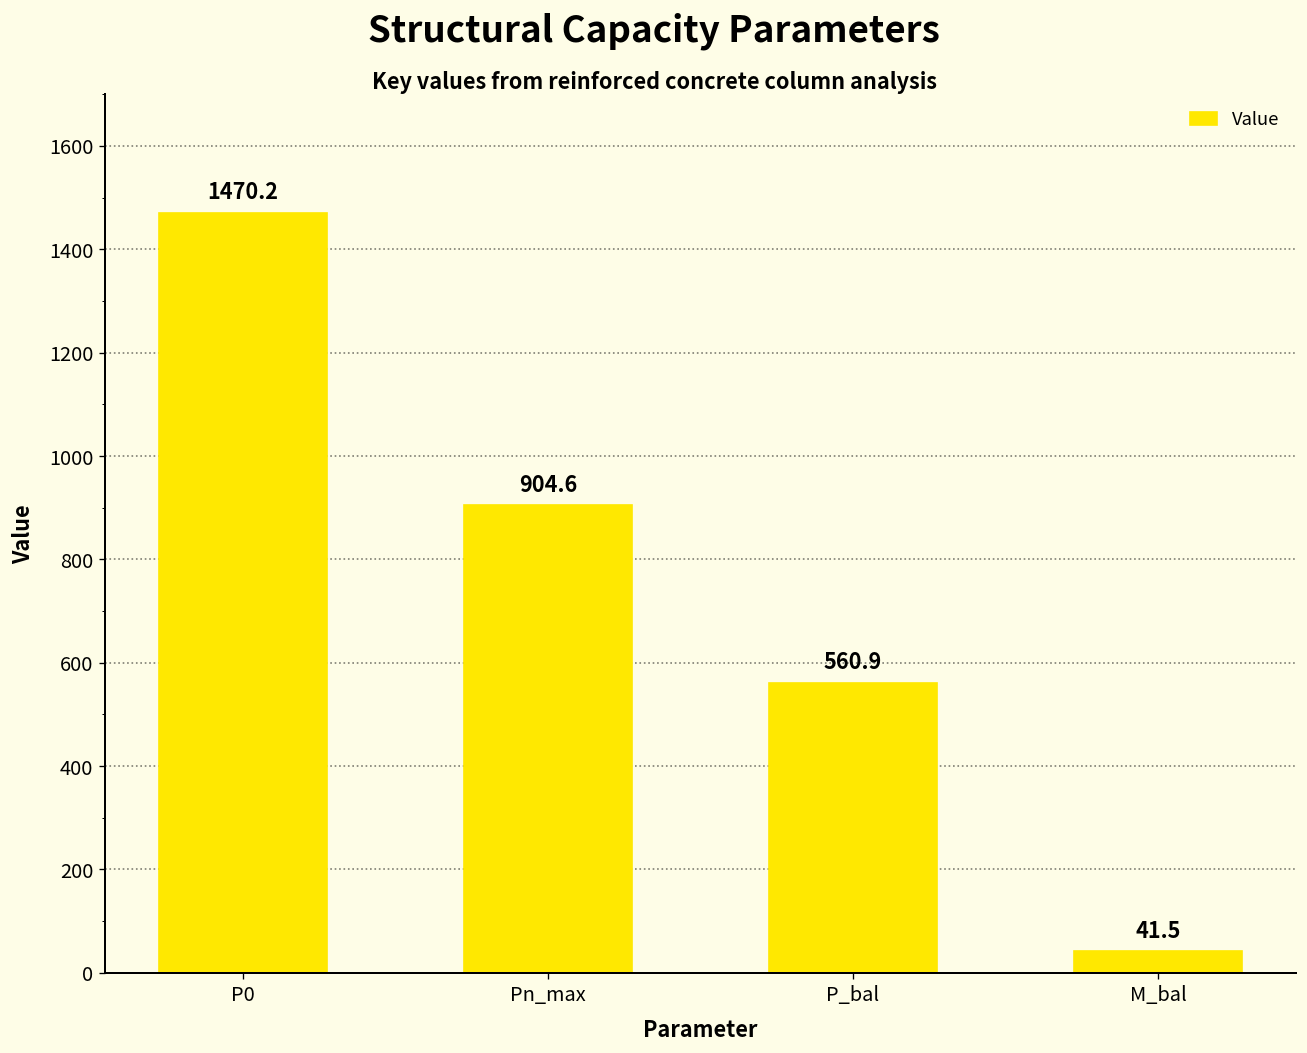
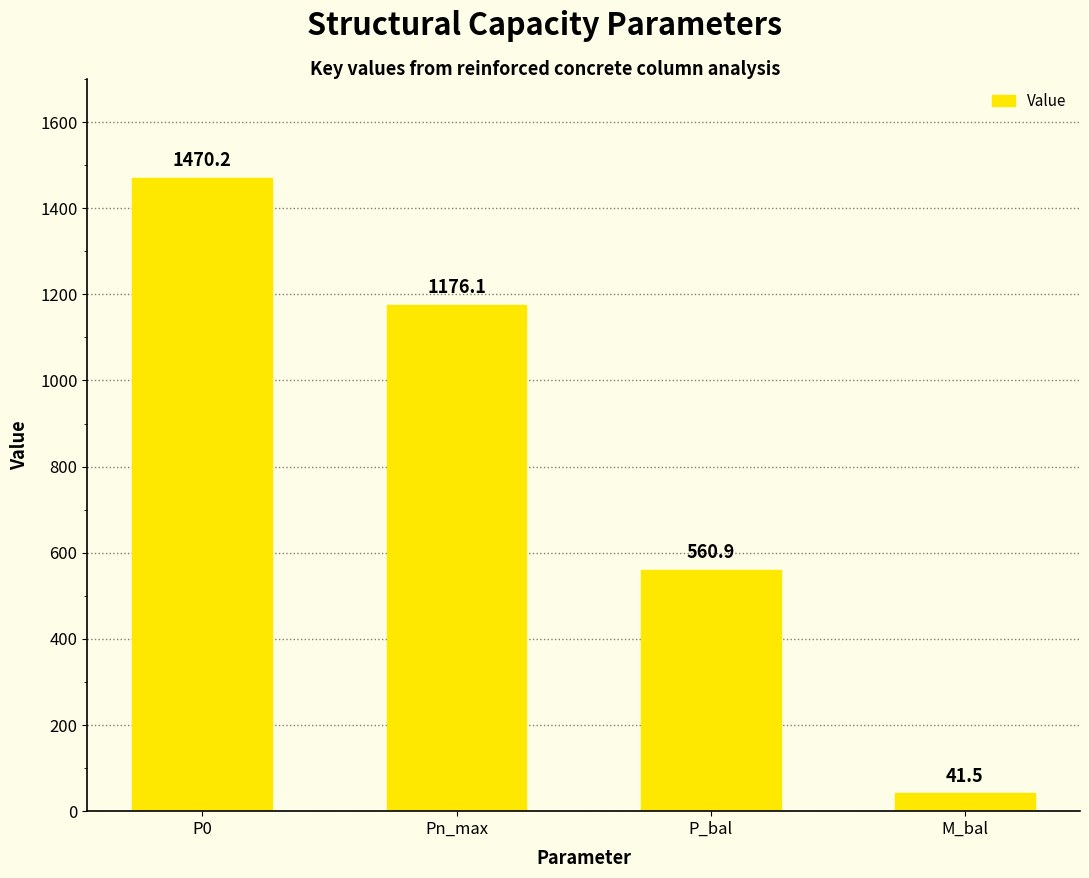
  {
    "P0": 1470.2,
-   "Pn_max": 904.6,
+   "Pn_max": 1176.1,
    "P_bal": 560.9,
    "M_bal": 41.5
  }
